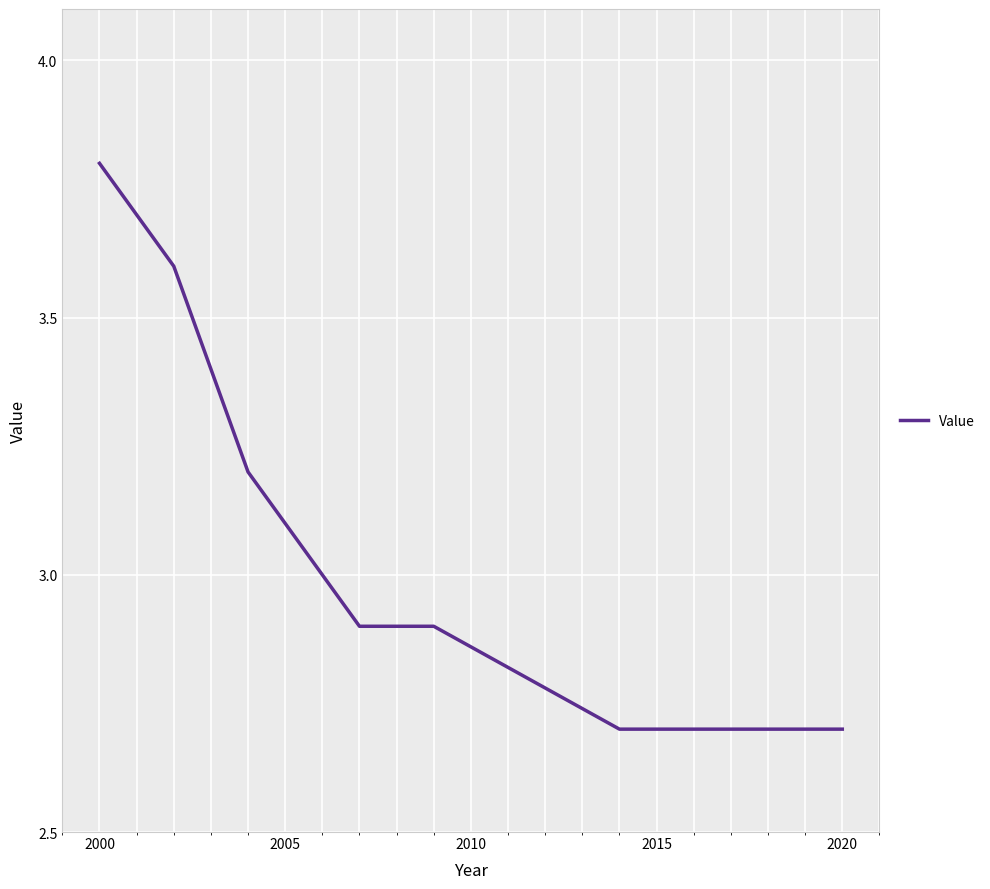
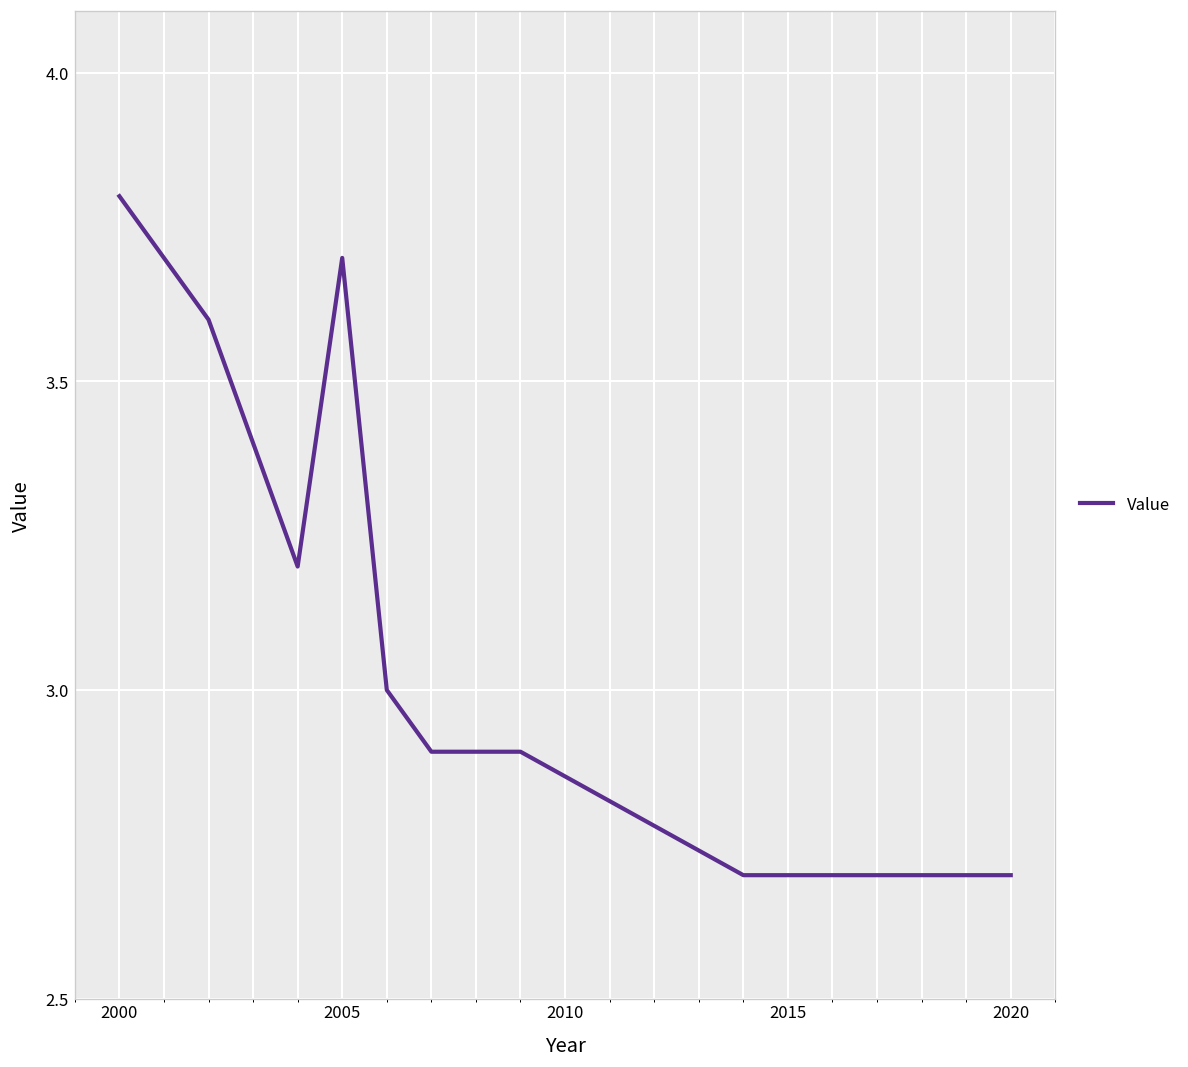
  {
    "2000": 3.8,
-   "2005": 3.1,
+   "2005": 3.7,
    "2020": 2.7
  }
